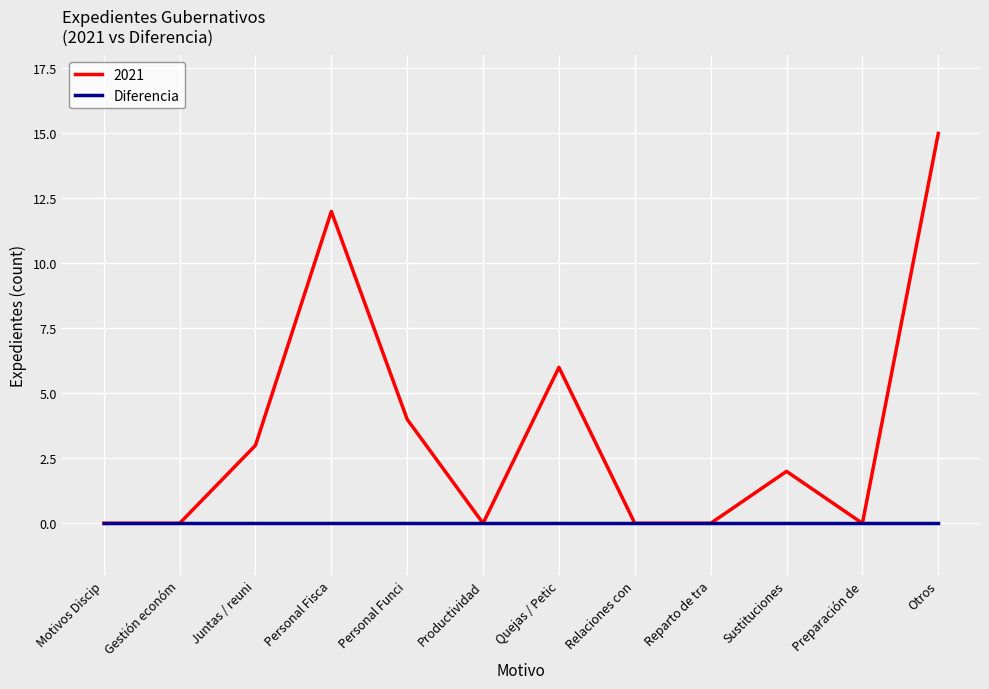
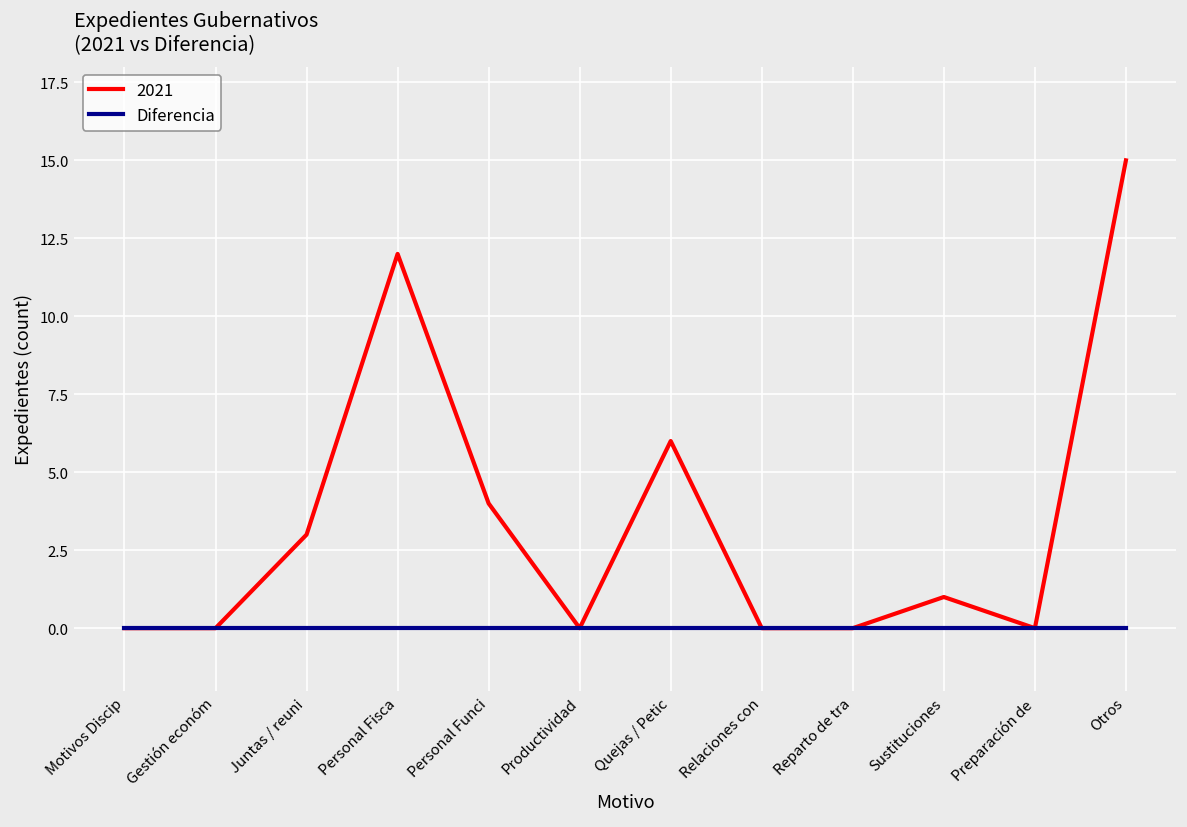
  {
    "2021": {
      "Juntas / reuni": 3,
      "Personal Fisca": 12,
      "Personal Funci": 4,
      "Quejas / Petic": 6,
-     "Sustituciones": 2,
+     "Sustituciones": 1,
      "Otros": 15
    },
    "Diferencia": {
      "Juntas / reuni": 0,
      "Personal Fisca": 0,
      "Personal Funci": 0,
      "Quejas / Petic": 0,
      "Sustituciones": 0,
      "Otros": 0
    }
  }
